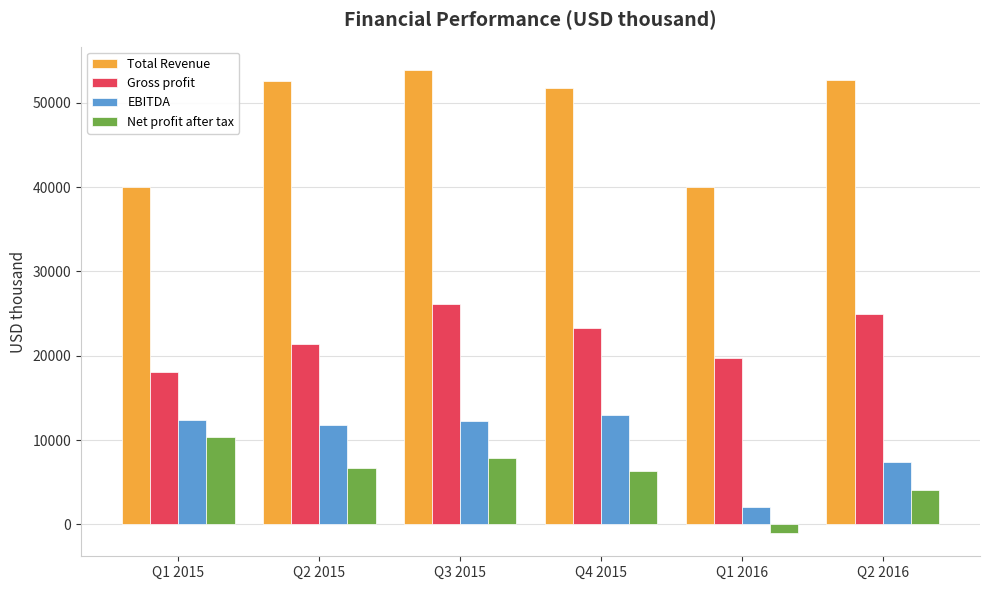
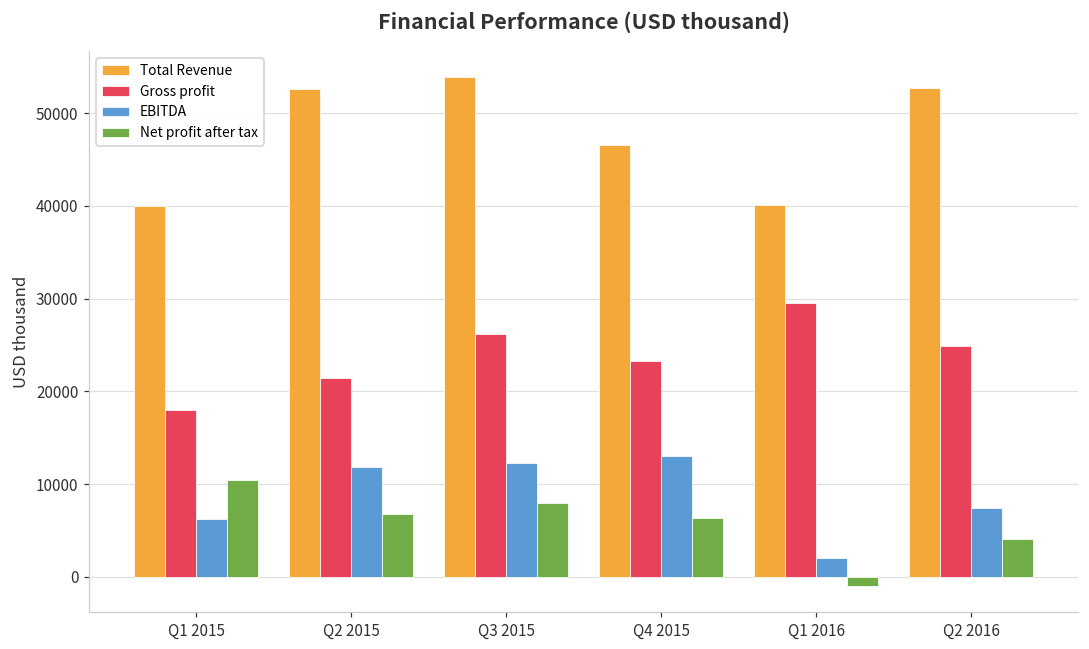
  {
    "Total Revenue": {
      "Q1 2015": 40000,
      "Q2 2015": 53000,
      "Q3 2015": 54000,
-     "Q4 2015": 52000,
+     "Q4 2015": 47000,
      "Q1 2016": 40000,
      "Q2 2016": 53000
    },
    "Gross profit": {
      "Q1 2015": 18000,
      "Q2 2015": 21000,
      "Q3 2015": 26000,
      "Q4 2015": 23000,
-     "Q1 2016": 20000,
+     "Q1 2016": 30000,
      "Q2 2016": 25000
    },
    "EBITDA": {
-     "Q1 2015": 12000,
+     "Q1 2015": 6000,
      "Q2 2015": 12000,
      "Q3 2015": 12000,
      "Q4 2015": 13000,
      "Q1 2016": 2000,
      "Q2 2016": 7000
    },
    "Net profit after tax": {
      "Q1 2015": 10000,
      "Q2 2015": 7000,
      "Q3 2015": 8000,
      "Q4 2015": 6000,
      "Q1 2016": -1000,
      "Q2 2016": 4000
    }
  }
